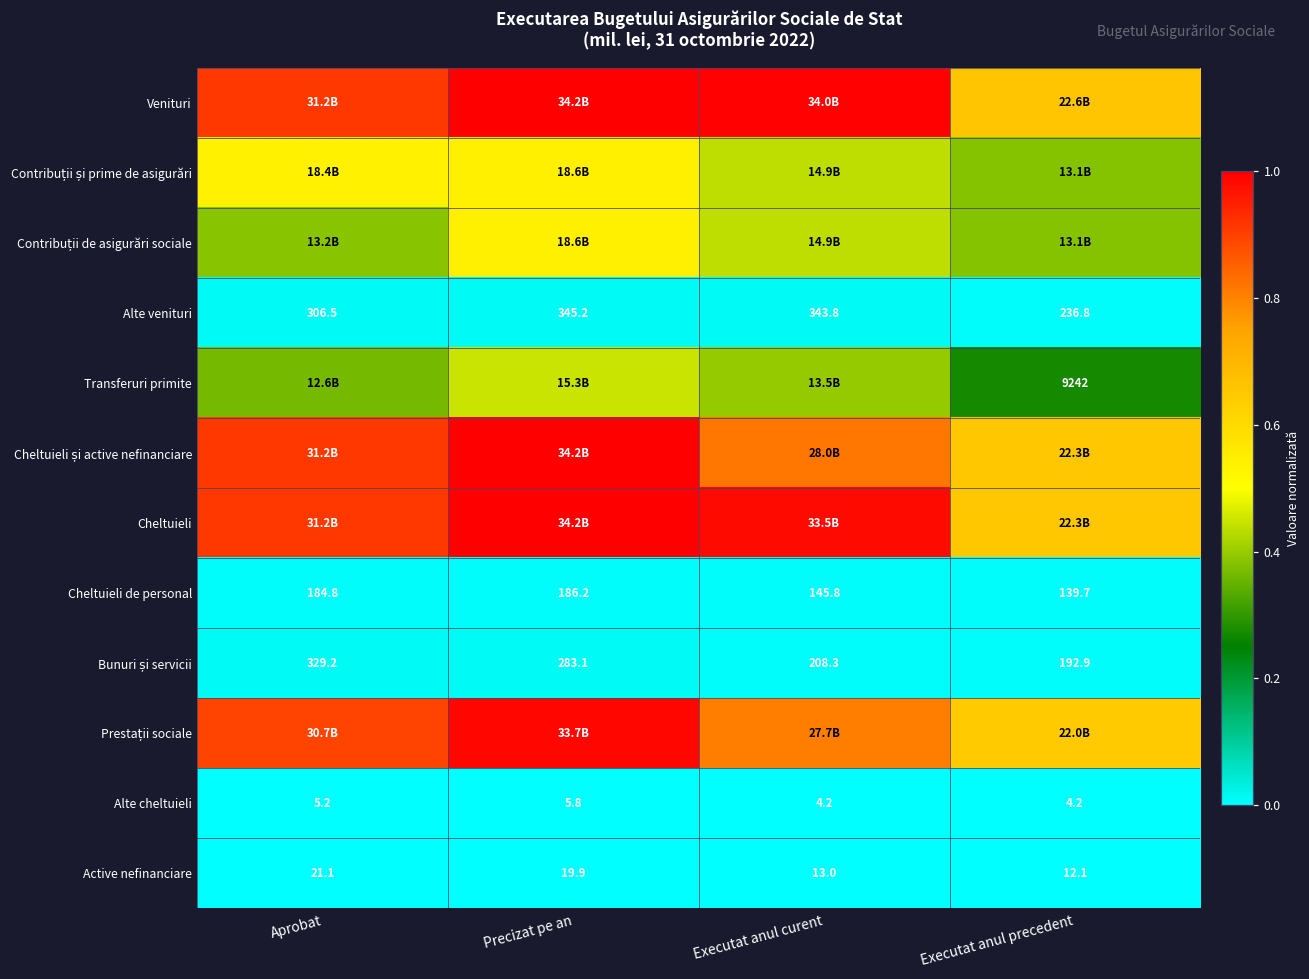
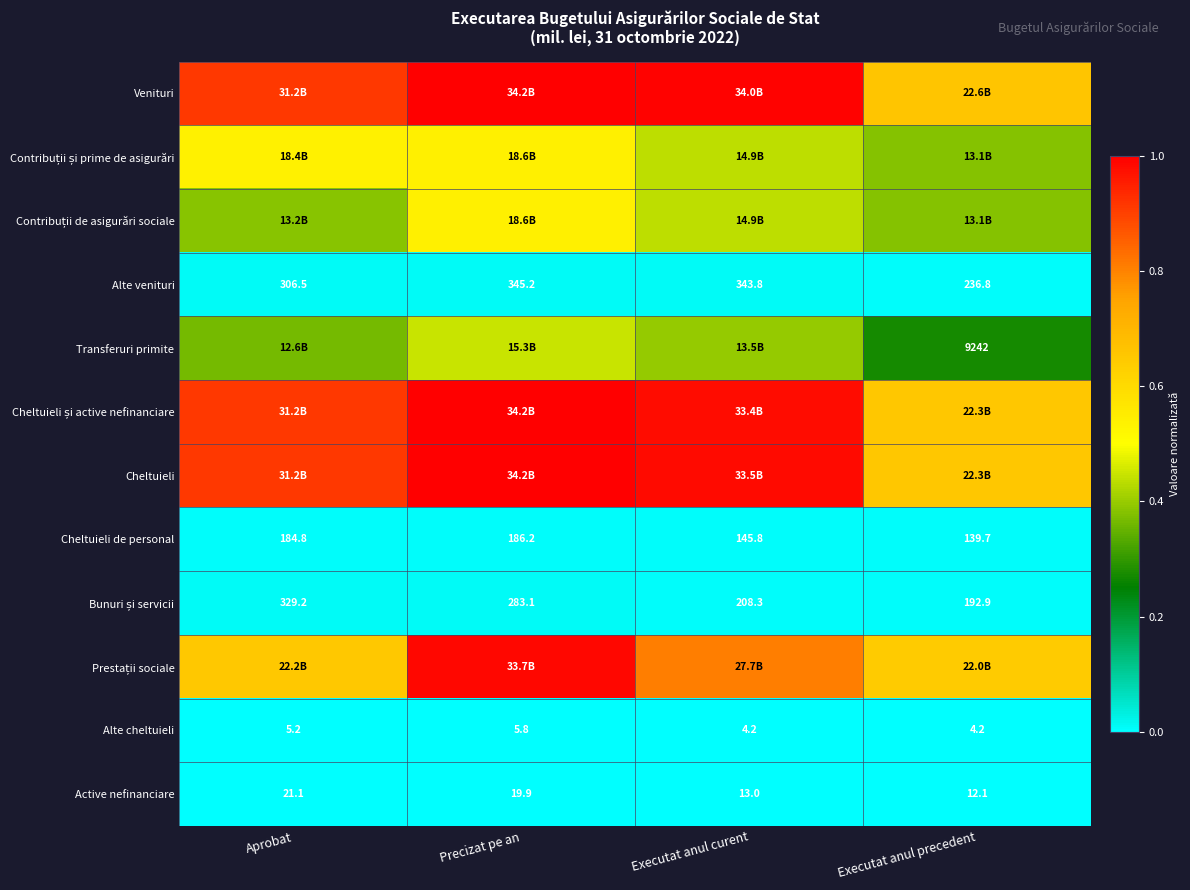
  {
    "Venituri": {
      "Aprobat": "31.2B",
      "Precizat pe an": "34.2B",
      "Executat anul curent": "34.0B",
      "Executat anul precedent": "22.6B"
    },
    "Contribuții și prime de asigurări": {
      "Aprobat": "18.4B",
      "Precizat pe an": "18.6B",
      "Executat anul curent": "14.9B",
      "Executat anul precedent": "13.1B"
    },
    "Contribuții de asigurări sociale": {
      "Aprobat": "13.2B",
      "Precizat pe an": "18.6B",
      "Executat anul curent": "14.9B",
      "Executat anul precedent": "13.1B"
    },
    "Alte venituri": {
      "Aprobat": "306.5",
      "Precizat pe an": "345.2",
      "Executat anul curent": "343.8",
      "Executat anul precedent": "236.8"
    },
    "Transferuri primite": {
      "Aprobat": "12.6B",
      "Precizat pe an": "15.3B",
      "Executat anul curent": "13.5B",
      "Executat anul precedent": "9242"
    },
    "Cheltuieli și active nefinanciare": {
      "Aprobat": "31.2B",
      "Precizat pe an": "34.2B",
-     "Executat anul curent": "28.0B",
+     "Executat anul curent": "33.4B",
      "Executat anul precedent": "22.3B"
    },
    "Cheltuieli": {
      "Aprobat": "31.2B",
      "Precizat pe an": "34.2B",
      "Executat anul curent": "33.5B",
      "Executat anul precedent": "22.3B"
    },
    "Cheltuieli de personal": {
      "Aprobat": "184.8",
      "Precizat pe an": "186.2",
      "Executat anul curent": "145.8",
      "Executat anul precedent": "139.7"
    },
    "Bunuri și servicii": {
      "Aprobat": "329.2",
      "Precizat pe an": "283.1",
      "Executat anul curent": "208.3",
      "Executat anul precedent": "192.9"
    },
    "Prestații sociale": {
-     "Aprobat": "30.7B",
+     "Aprobat": "22.2B",
      "Precizat pe an": "33.7B",
      "Executat anul curent": "27.7B",
      "Executat anul precedent": "22.0B"
    },
    "Alte cheltuieli": {
      "Aprobat": "5.2",
      "Precizat pe an": "5.8",
      "Executat anul curent": "4.2",
      "Executat anul precedent": "4.2"
    },
    "Active nefinanciare": {
      "Aprobat": "21.1",
      "Precizat pe an": "19.9",
      "Executat anul curent": "13.0",
      "Executat anul precedent": "12.1"
    }
  }
